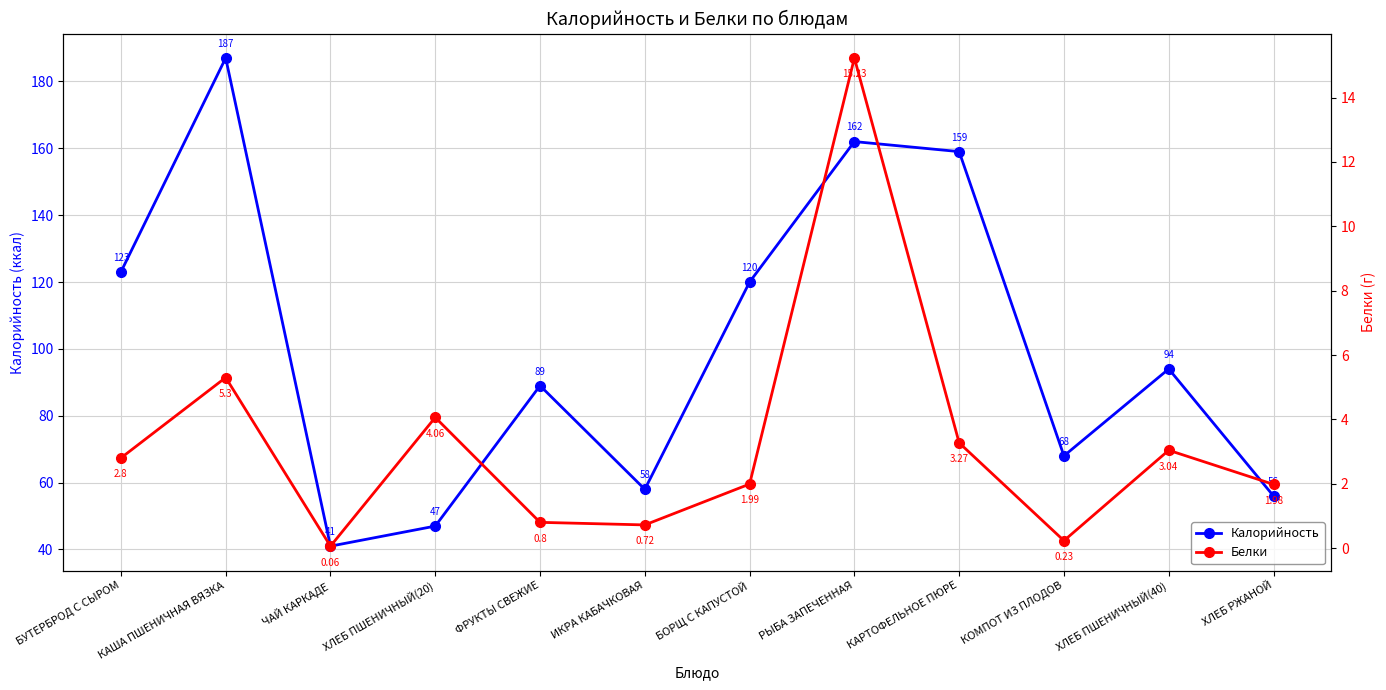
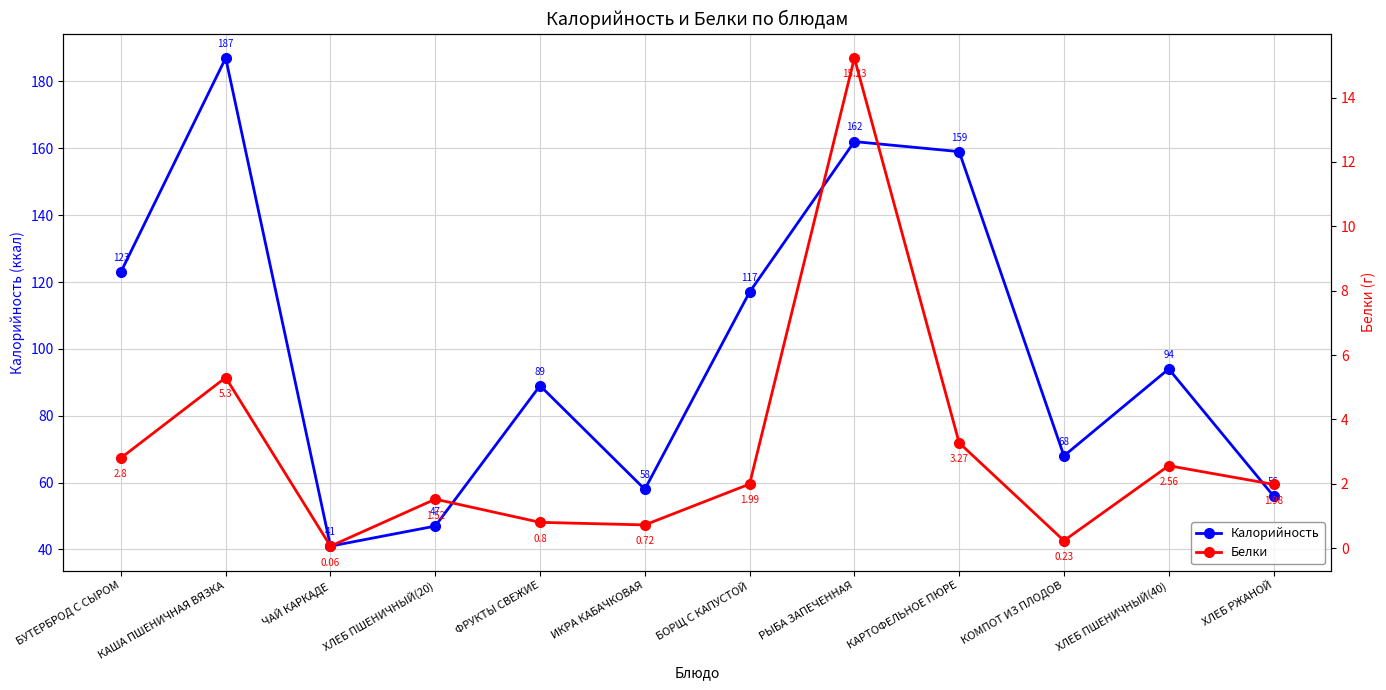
  {
    "Калорийность": {
      "БУТЕРБРОД С СЫРОМ": 123,
      "КАША ПШЕНИЧНАЯ ВЯЗКА": 187,
      "ЧАЙ КАРКАДЕ": 41,
      "ХЛЕБ ПШЕНИЧНЫЙ(20)": 47,
      "ФРУКТЫ СВЕЖИЕ": 89,
      "ИКРА КАБАЧКОВАЯ": 58,
-     "БОРЩ С КАПУСТОЙ": 120,
+     "БОРЩ С КАПУСТОЙ": 117,
      "РЫБА ЗАПЕЧЕННАЯ": 162,
      "КАРТОФЕЛЬНОЕ ПЮРЕ": 159,
      "КОМПОТ ИЗ ПЛОДОВ": 68,
      "ХЛЕБ ПШЕНИЧНЫЙ(40)": 94
    },
    "Белки": {
      "БУТЕРБРОД С СЫРОМ": 2.8,
      "КАША ПШЕНИЧНАЯ ВЯЗКА": 5.3,
      "ЧАЙ КАРКАДЕ": 0.06,
-     "ХЛЕБ ПШЕНИЧНЫЙ(20)": 4.06,
+     "ХЛЕБ ПШЕНИЧНЫЙ(20)": 1.52,
      "ФРУКТЫ СВЕЖИЕ": 0.8,
      "ИКРА КАБАЧКОВАЯ": 0.72,
      "БОРЩ С КАПУСТОЙ": 1.99,
      "РЫБА ЗАПЕЧЕННАЯ": 15.23,
      "КАРТОФЕЛЬНОЕ ПЮРЕ": 3.27,
      "КОМПОТ ИЗ ПЛОДОВ": 0.23,
-     "ХЛЕБ ПШЕНИЧНЫЙ(40)": 3.04
+     "ХЛЕБ ПШЕНИЧНЫЙ(40)": 2.56
    }
  }
